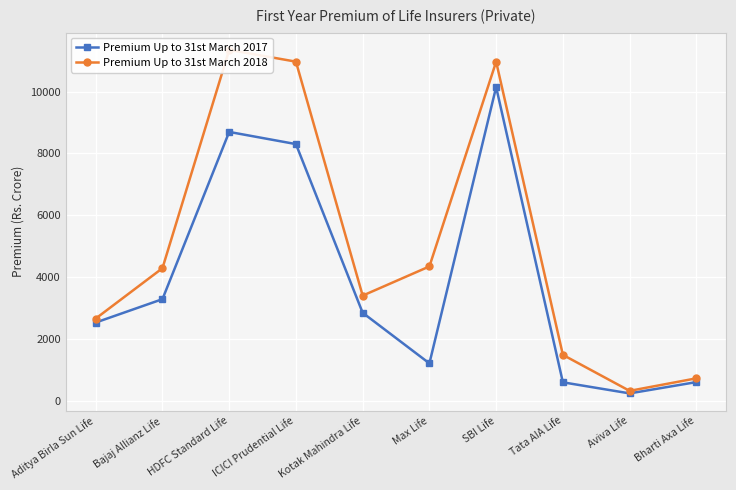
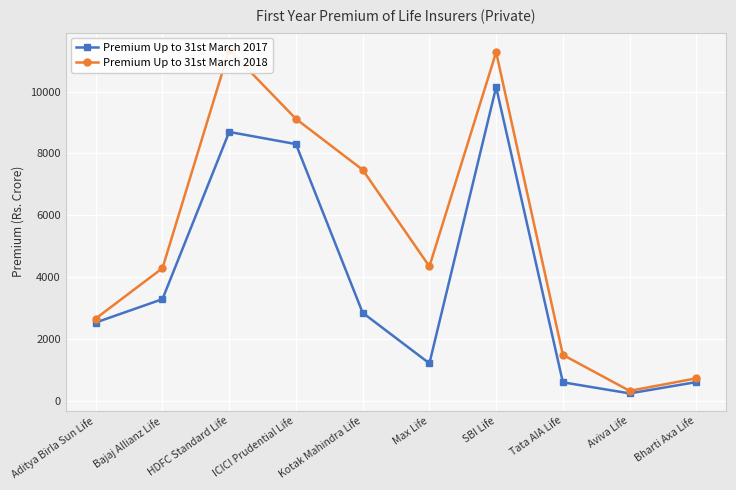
  {
    "Premium Up to 31st March 2017": {
      "Aditya Birla Sun Life": 2500,
      "Bajaj Allianz Life": 3300,
      "HDFC Standard Life": 8700,
      "ICICI Prudential Life": 8300,
      "Kotak Mahindra Life": 2800,
      "Max Life": 1200,
      "SBI Life": 10100,
      "Tata AIA Life": 600,
      "Bharti Axa Life": 600
    },
    "Premium Up to 31st March 2018": {
      "Aditya Birla Sun Life": 2700,
      "Bajaj Allianz Life": 4300,
-     "ICICI Prudential Life": 11000,
-     "Kotak Mahindra Life": 3400,
+     "ICICI Prudential Life": 9100,
+     "Kotak Mahindra Life": 7500,
      "Max Life": 4300,
-     "SBI Life": 11000,
+     "SBI Life": 11300,
      "Tata AIA Life": 1500,
      "Bharti Axa Life": 700
    }
  }
